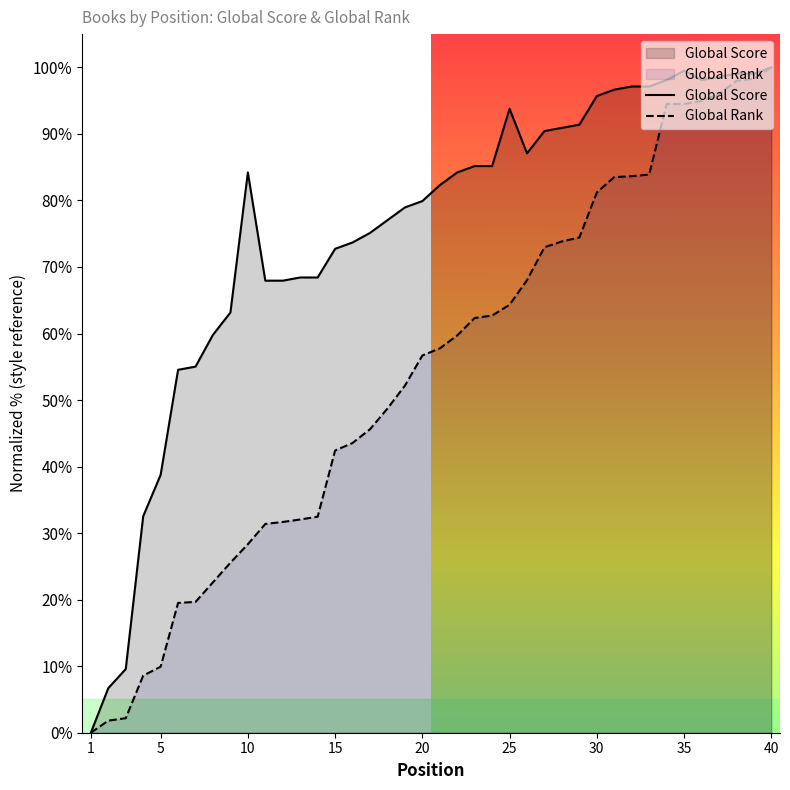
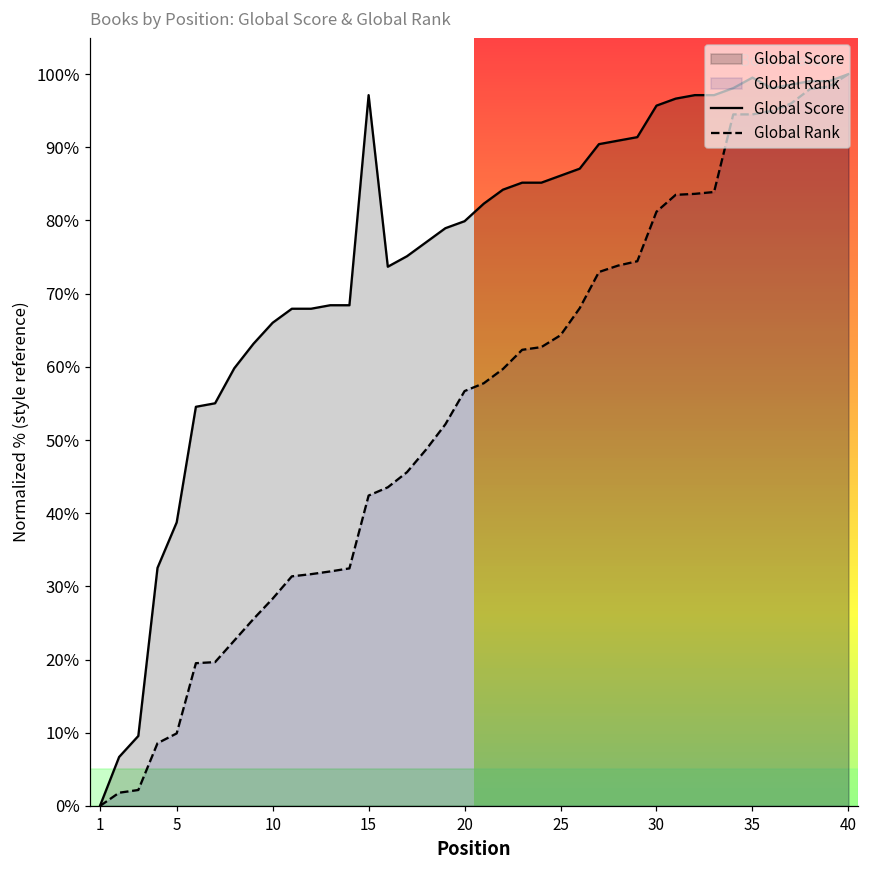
  {
    "Global Score": {
      "5": "39%",
-     "10": "84%",
-     "15": "73%",
+     "10": "66%",
+     "15": "97%",
      "20": "80%",
-     "25": "94%",
+     "25": "86%",
      "30": "96%"
    }
  }
